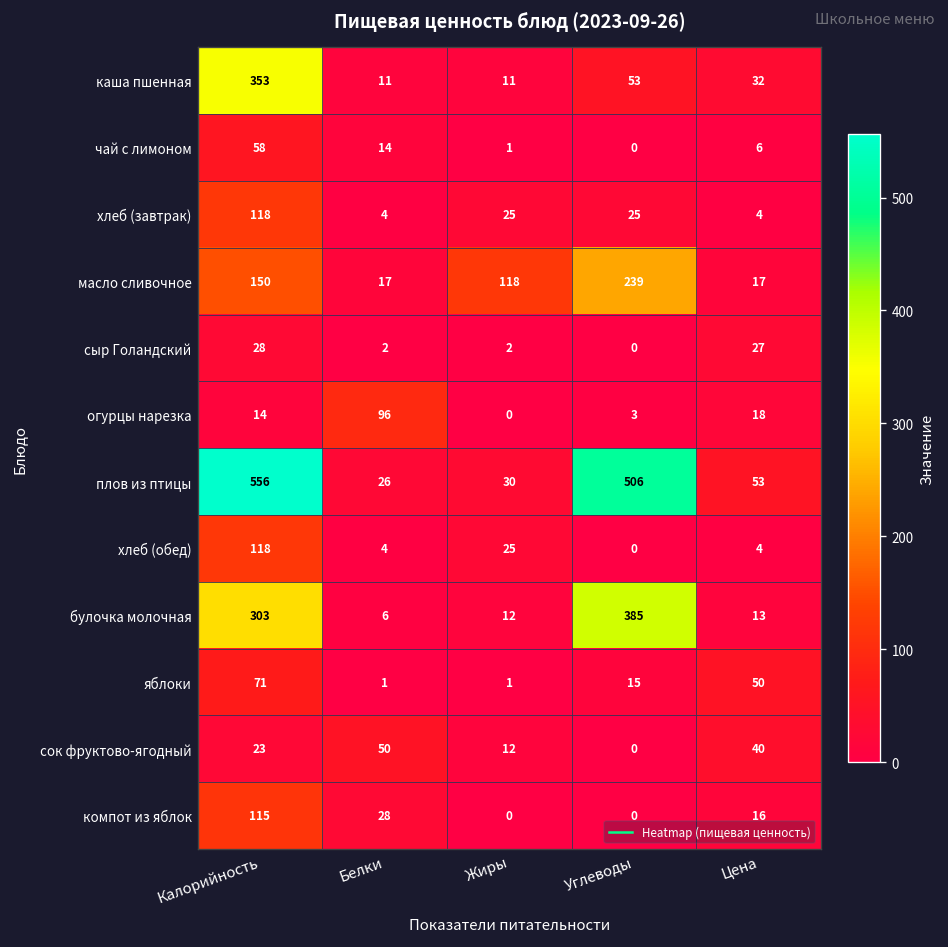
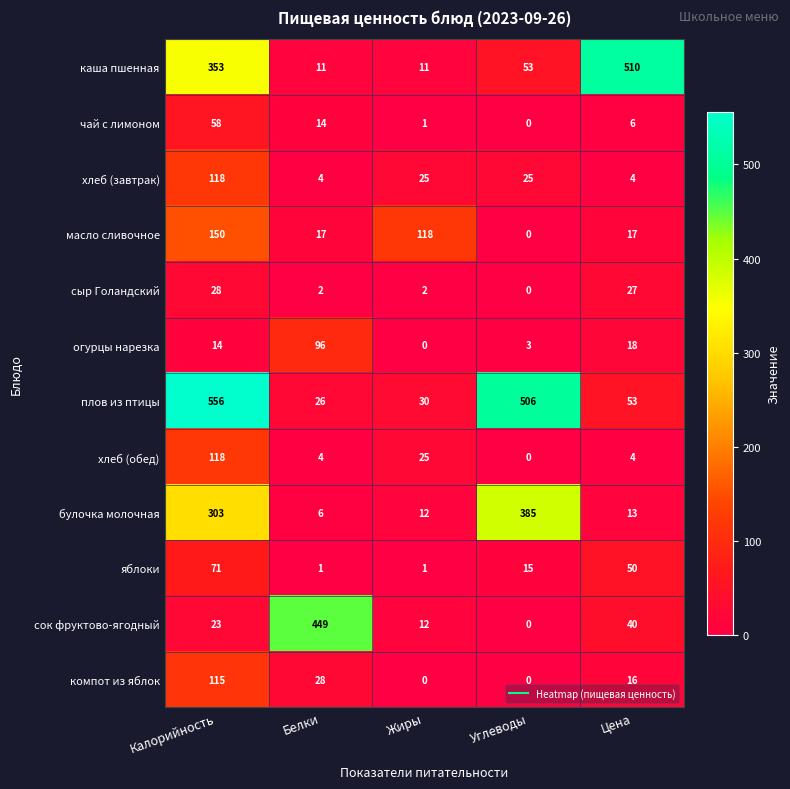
  {
    "каша пшенная": {
      "Калорийность": 353,
      "Белки": 11,
      "Жиры": 11,
      "Углеводы": 53,
-     "Цена": 32
+     "Цена": 510
    },
    "чай с лимоном": {
      "Калорийность": 58,
      "Белки": 14,
      "Жиры": 1,
      "Углеводы": 0,
      "Цена": 6
    },
    "хлеб (завтрак)": {
      "Калорийность": 118,
      "Белки": 4,
      "Жиры": 25,
      "Углеводы": 25,
      "Цена": 4
    },
    "масло сливочное": {
      "Калорийность": 150,
      "Белки": 17,
      "Жиры": 118,
-     "Углеводы": 239,
+     "Углеводы": 0,
      "Цена": 17
    },
    "сыр Голандский": {
      "Калорийность": 28,
      "Белки": 2,
      "Жиры": 2,
      "Углеводы": 0,
      "Цена": 27
    },
    "огурцы нарезка": {
      "Калорийность": 14,
      "Белки": 96,
      "Жиры": 0,
      "Углеводы": 3,
      "Цена": 18
    },
    "плов из птицы": {
      "Калорийность": 556,
      "Белки": 26,
      "Жиры": 30,
      "Углеводы": 506,
      "Цена": 53
    },
    "хлеб (обед)": {
      "Калорийность": 118,
      "Белки": 4,
      "Жиры": 25,
      "Углеводы": 0,
      "Цена": 4
    },
    "булочка молочная": {
      "Калорийность": 303,
      "Белки": 6,
      "Жиры": 12,
      "Углеводы": 385,
      "Цена": 13
    },
    "яблоки": {
      "Калорийность": 71,
      "Белки": 1,
      "Жиры": 1,
      "Углеводы": 15,
      "Цена": 50
    },
    "сок фруктово-ягодный": {
      "Калорийность": 23,
-     "Белки": 50,
+     "Белки": 449,
      "Жиры": 12,
      "Углеводы": 0,
      "Цена": 40
    },
    "компот из яблок": {
      "Калорийность": 115,
      "Белки": 28,
      "Жиры": 0
    }
  }
